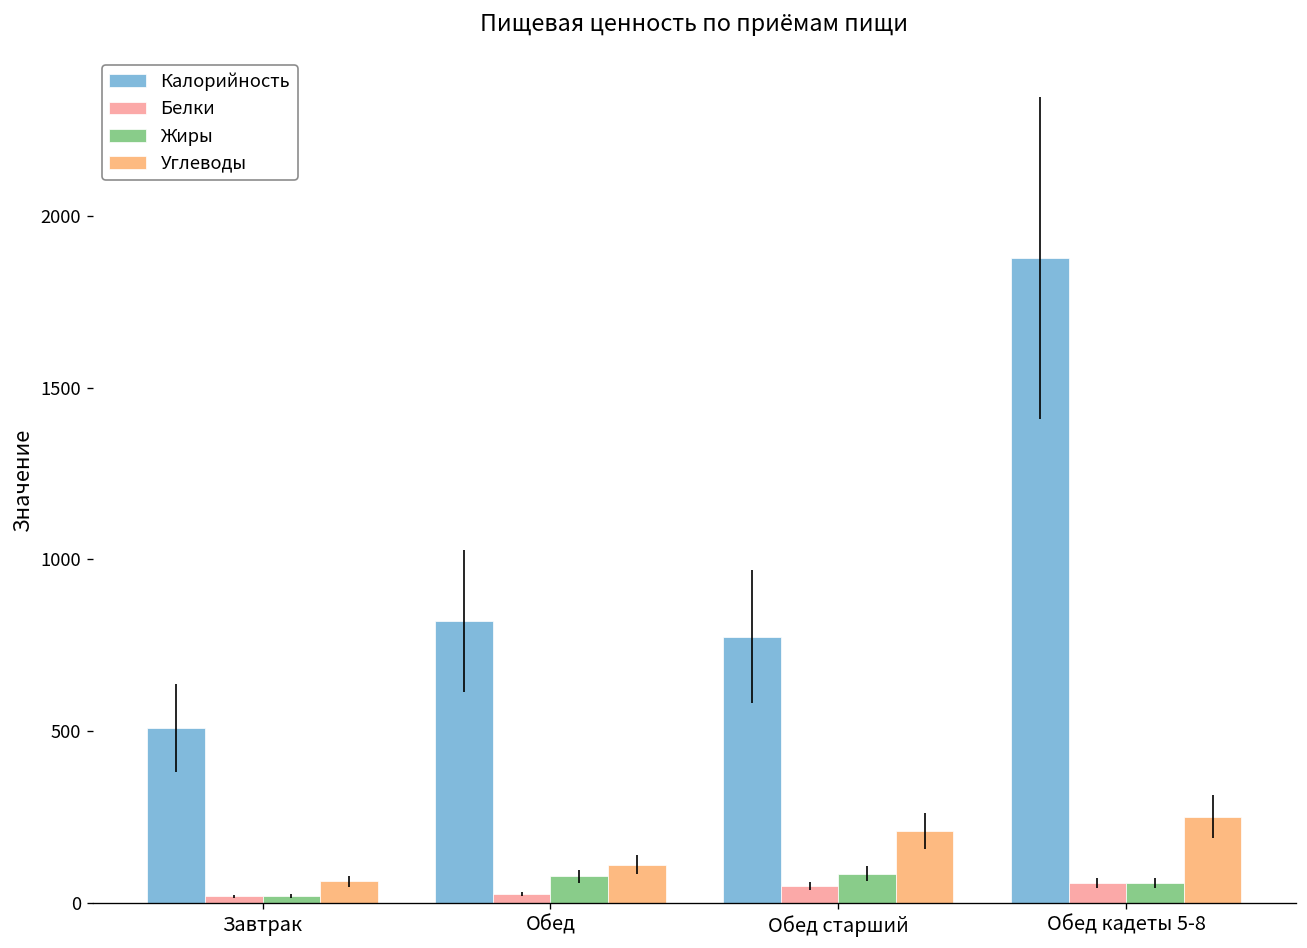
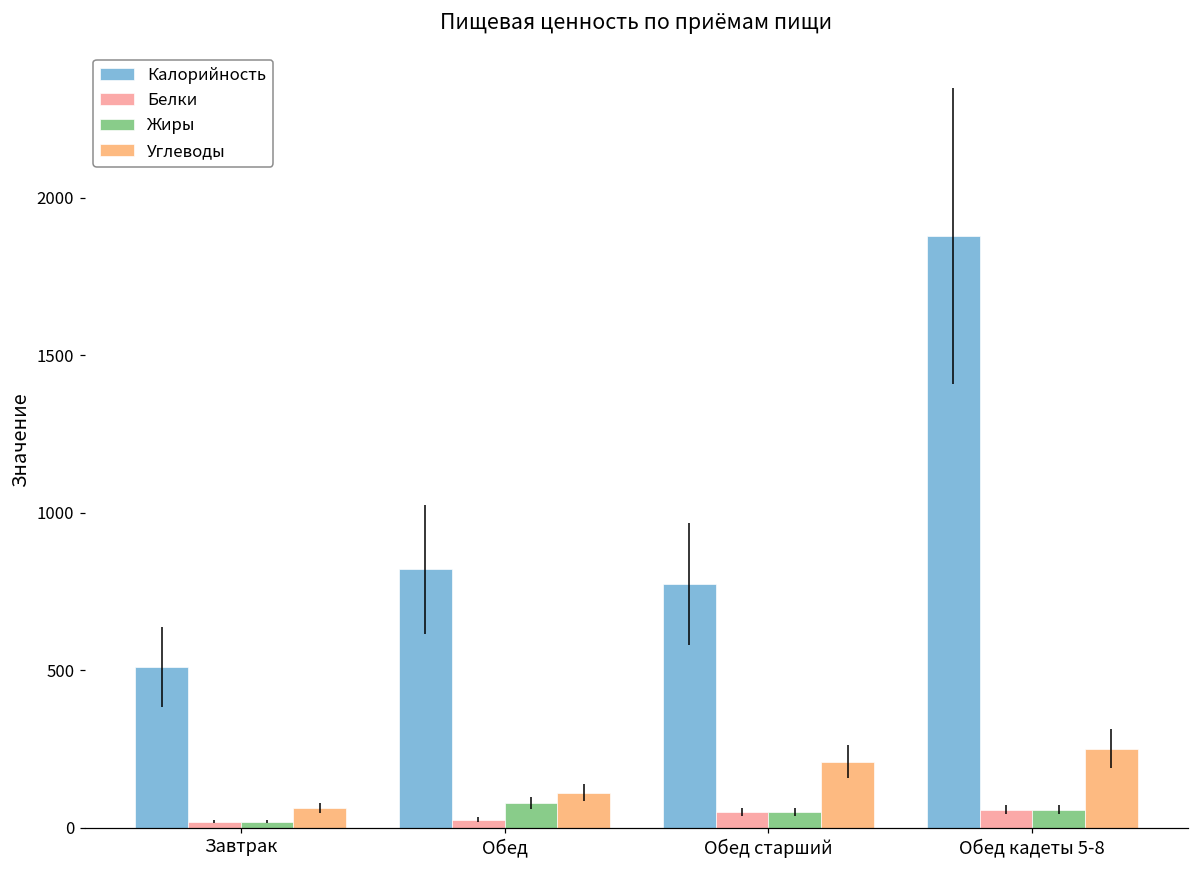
  {
    "Калорийность": {
      "Завтрак": 510,
      "Обед": 820,
      "Обед старший": 780,
      "Обед кадеты 5-8": 1880
    },
    "Жиры": {
      "Завтрак": 20,
      "Обед": 80,
-     "Обед старший": 90,
+     "Обед старший": 50,
      "Обед кадеты 5-8": 60
    }
  }
